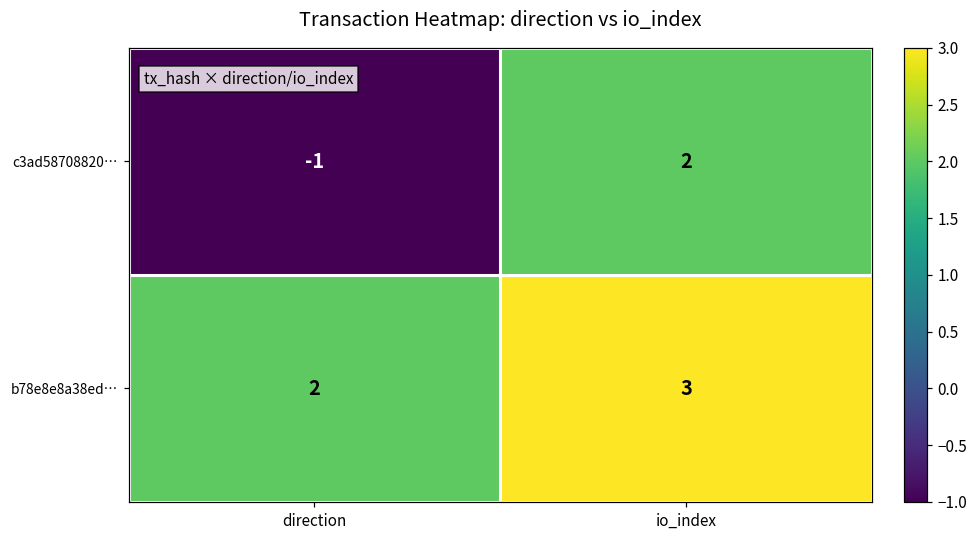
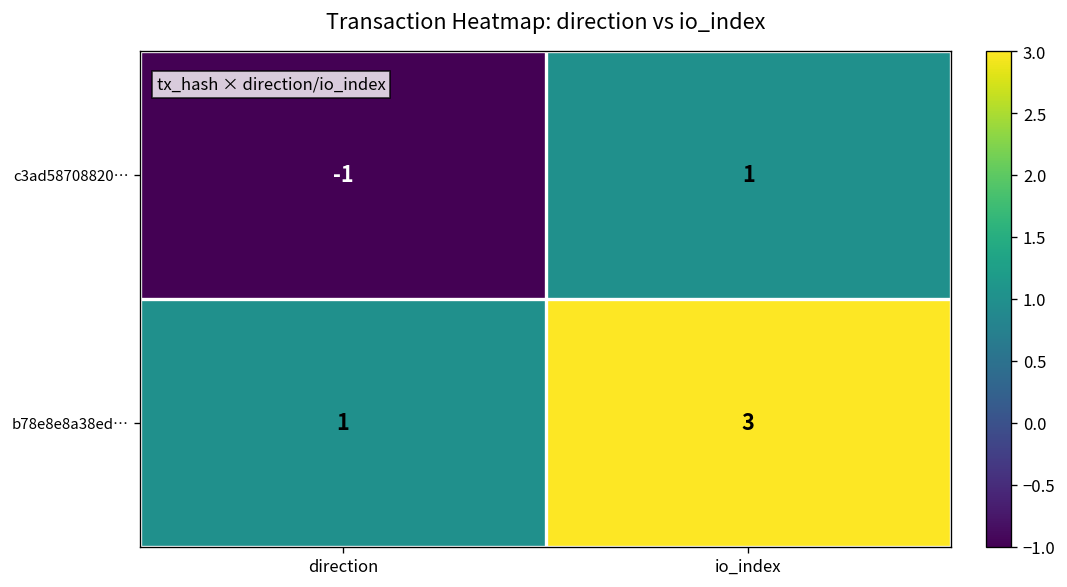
  {
    "c3ad58708820…": {
      "direction": -1,
-     "io_index": 2
+     "io_index": 1
    },
    "b78e8e8a38ed…": {
-     "direction": 2,
+     "direction": 1,
      "io_index": 3
    }
  }
